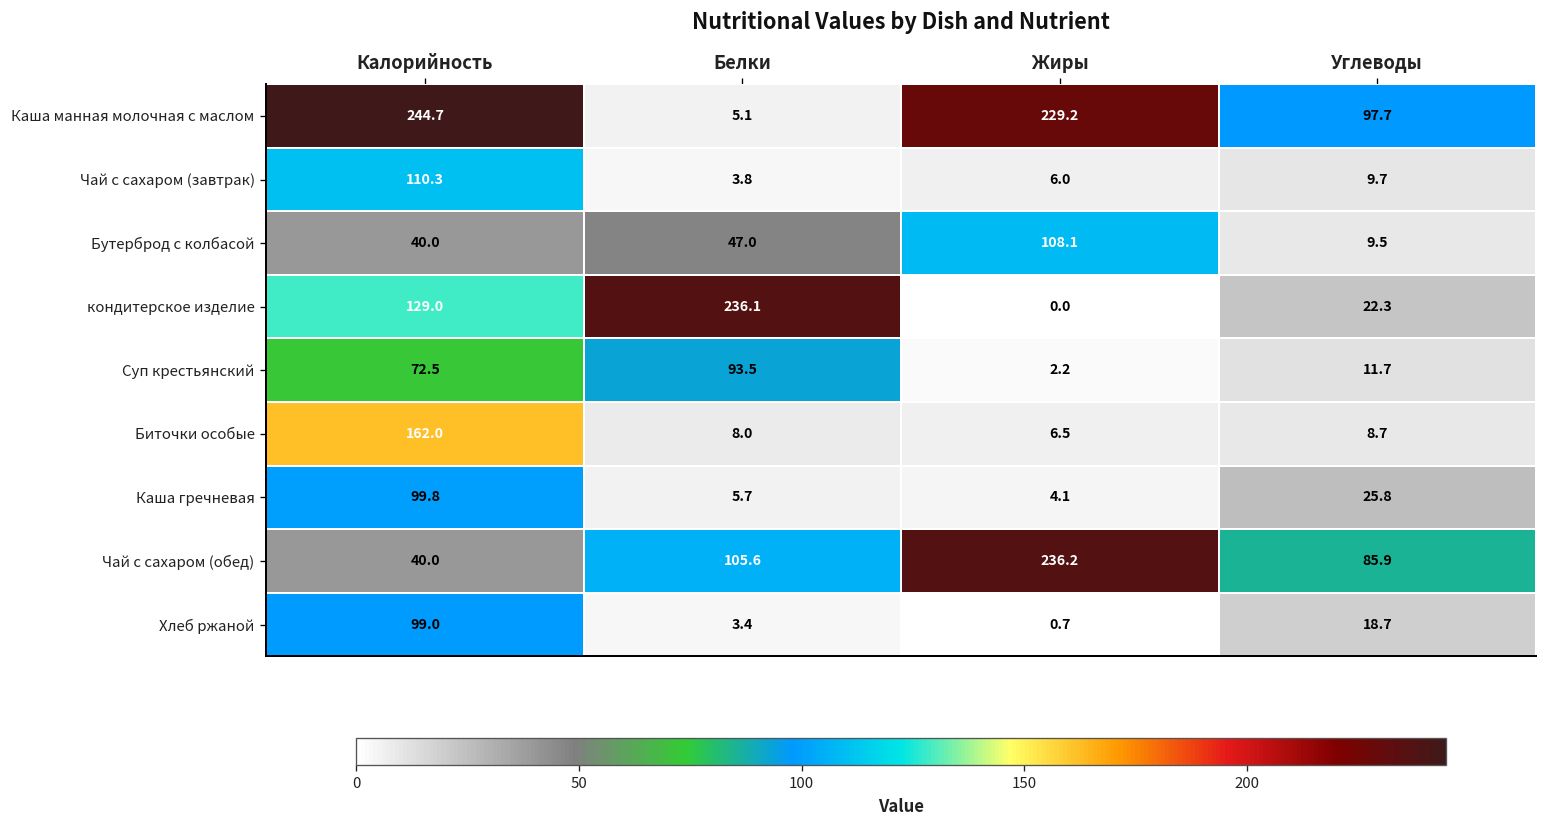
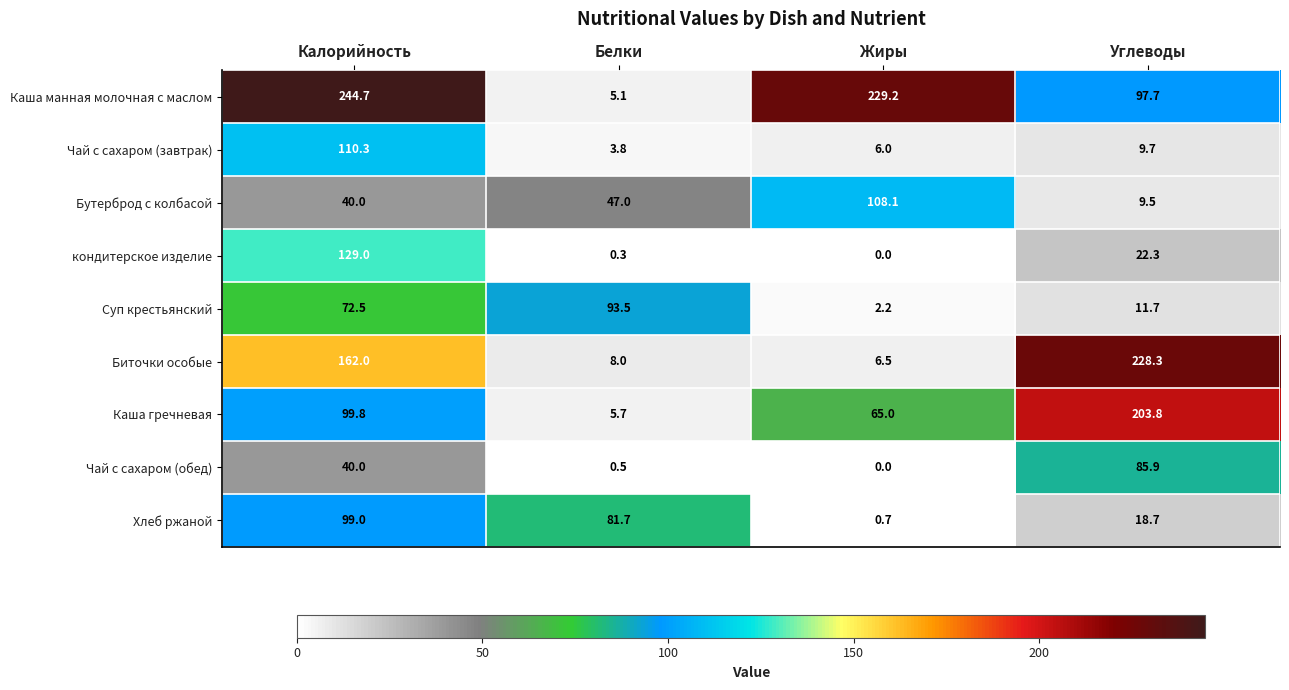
  {
    "Каша манная молочная с маслом": {
      "Калорийность": 244.7,
      "Белки": 5.1,
      "Жиры": 229.2,
      "Углеводы": 97.7
    },
    "Чай с сахаром (завтрак)": {
      "Калорийность": 110.3,
      "Белки": 3.8,
      "Жиры": 6.0,
      "Углеводы": 9.7
    },
    "Бутерброд с колбасой": {
      "Калорийность": 40.0,
      "Белки": 47.0,
      "Жиры": 108.1,
      "Углеводы": 9.5
    },
    "кондитерское изделие": {
      "Калорийность": 129.0,
-     "Белки": 236.1,
+     "Белки": 0.3,
      "Жиры": 0.0,
      "Углеводы": 22.3
    },
    "Суп крестьянский": {
      "Калорийность": 72.5,
      "Белки": 93.5,
      "Жиры": 2.2,
      "Углеводы": 11.7
    },
    "Биточки особые": {
      "Калорийность": 162.0,
      "Белки": 8.0,
      "Жиры": 6.5,
-     "Углеводы": 8.7
+     "Углеводы": 228.3
    },
    "Каша гречневая": {
      "Калорийность": 99.8,
      "Белки": 5.7,
-     "Жиры": 4.1,
-     "Углеводы": 25.8
+     "Жиры": 65.0,
+     "Углеводы": 203.8
    },
    "Чай с сахаром (обед)": {
      "Калорийность": 40.0,
-     "Белки": 105.6,
-     "Жиры": 236.2,
+     "Белки": 0.5,
+     "Жиры": 0.0,
      "Углеводы": 85.9
    },
    "Хлеб ржаной": {
      "Калорийность": 99.0,
-     "Белки": 3.4,
+     "Белки": 81.7,
      "Жиры": 0.7,
      "Углеводы": 18.7
    }
  }
